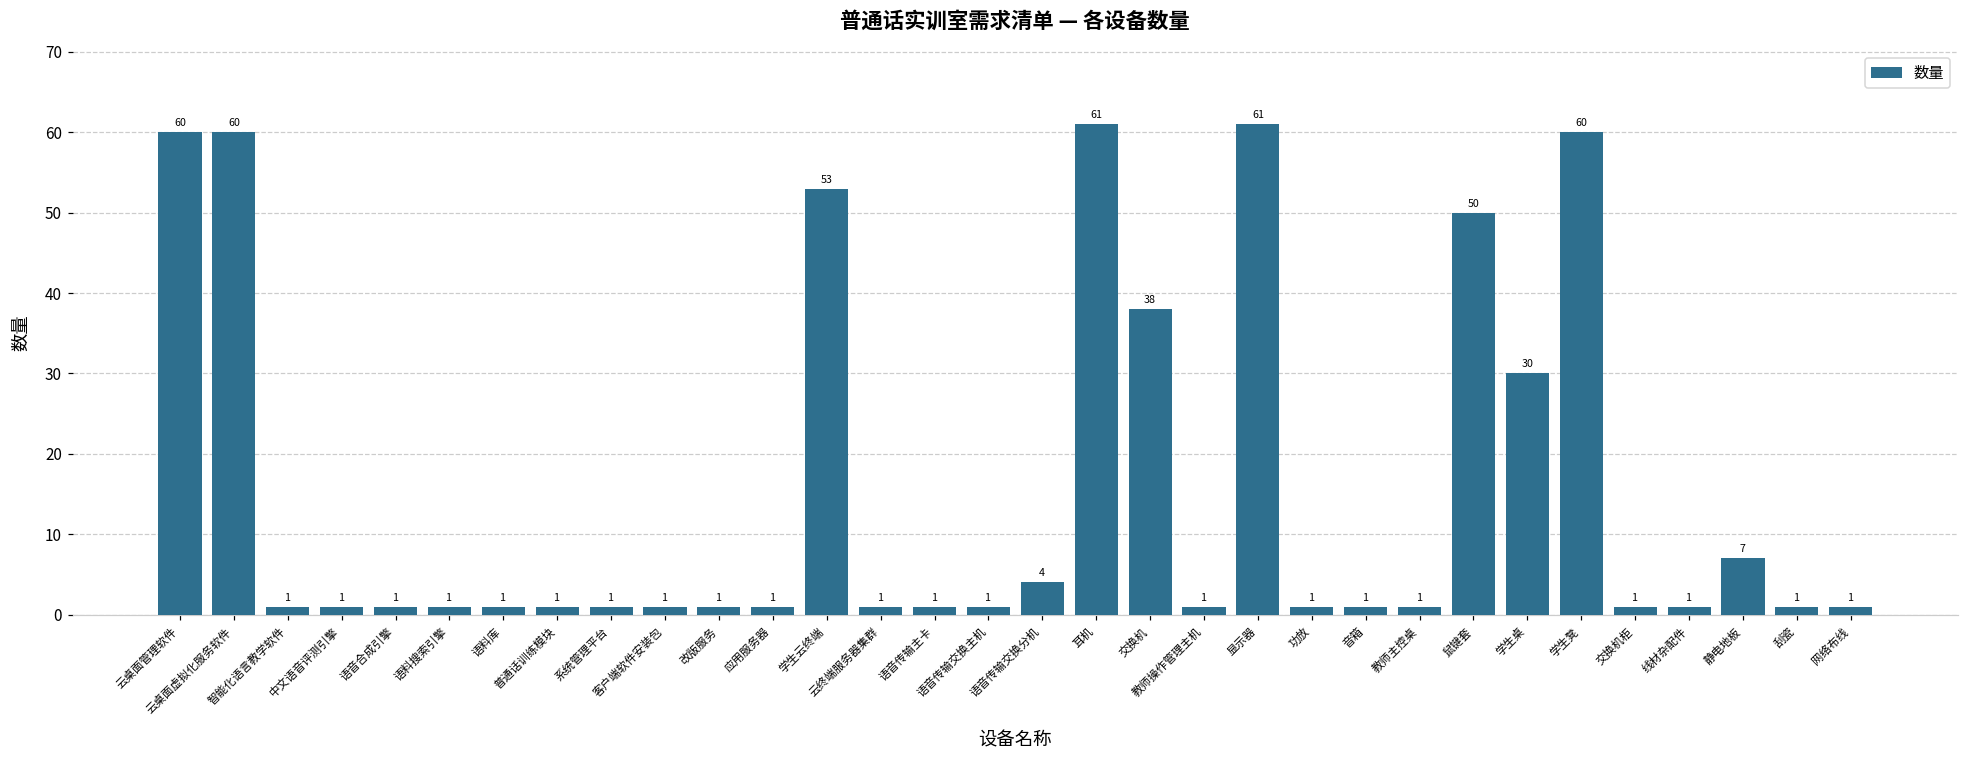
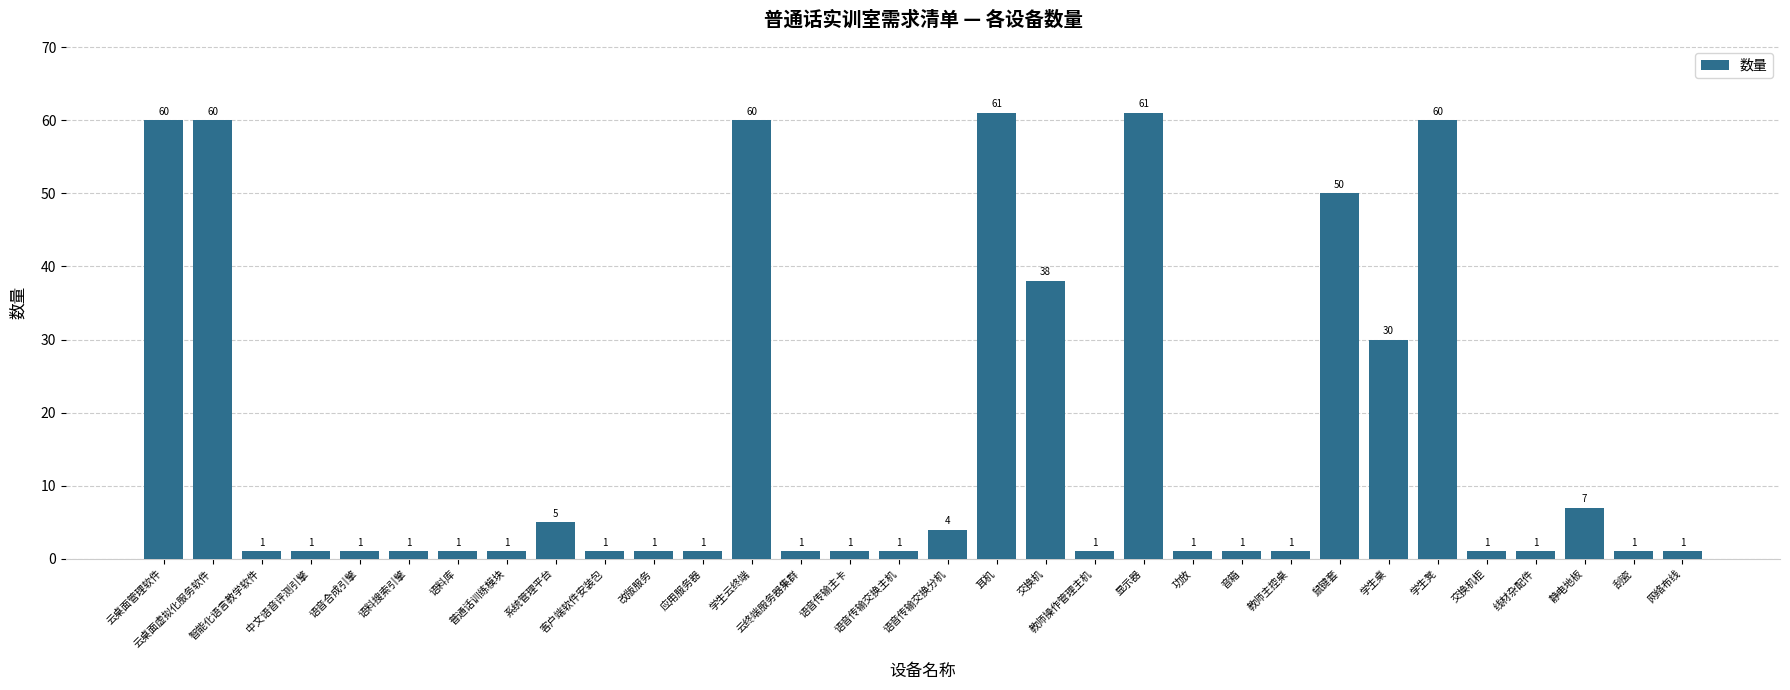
  {
    "云桌面管理软件": 60,
    "云桌面虚拟化服务软件": 60,
    "智能化语言教学软件": 1,
    "中文语音评测引擎": 1,
    "语音合成引擎": 1,
    "语料搜索引擎": 1,
    "语料库": 1,
    "普通话训练模块": 1,
-   "系统管理平台": 1,
+   "系统管理平台": 5,
    "客户端软件安装包": 1,
    "改版服务": 1,
    "应用服务器": 1,
-   "学生云终端": 53,
+   "学生云终端": 60,
    "云终端服务器集群": 1,
    "语音传输主卡": 1,
    "语音传输交换主机": 1,
    "语音传输交换分机": 4,
    "耳机": 61,
    "交换机": 38,
    "教师操作管理主机": 1,
    "显示器": 61,
    "功放": 1,
    "音箱": 1,
    "教师主控桌": 1,
    "鼠键套": 50,
    "学生桌": 30,
    "学生凳": 60,
    "交换机柜": 1,
    "线材杂配件": 1,
    "静电地板": 7,
    "刮瓷": 1,
    "网络布线": 1
  }
